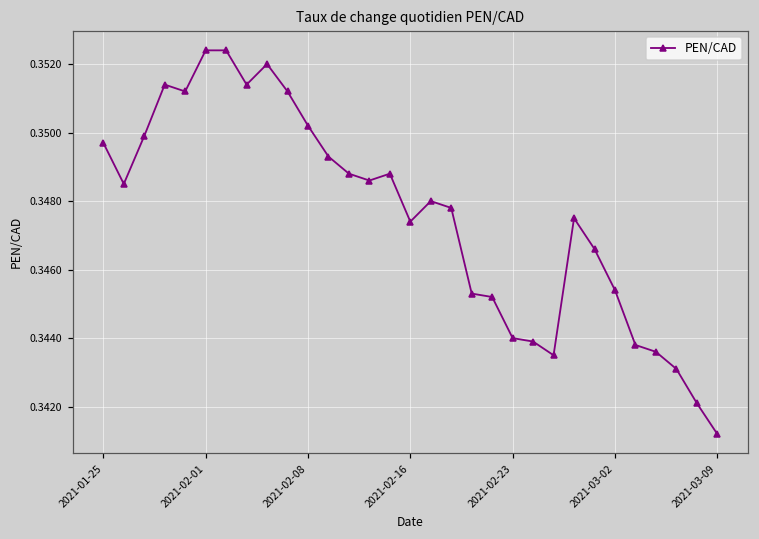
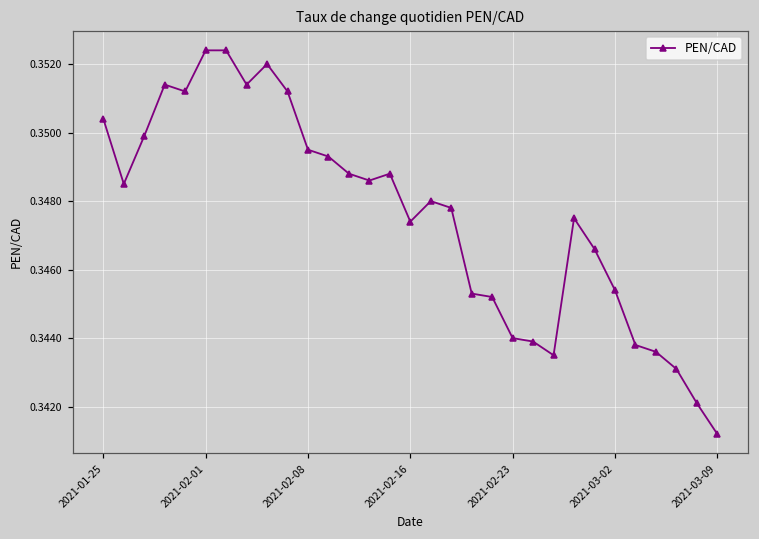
  {
-   "2021-01-25": 0.3497,
+   "2021-01-25": 0.3504,
    "2021-02-01": 0.3524,
-   "2021-02-08": 0.3502,
+   "2021-02-08": 0.3495,
    "2021-02-16": 0.3474,
    "2021-02-23": 0.3440,
    "2021-03-02": 0.3454,
    "2021-03-09": 0.3412
  }
